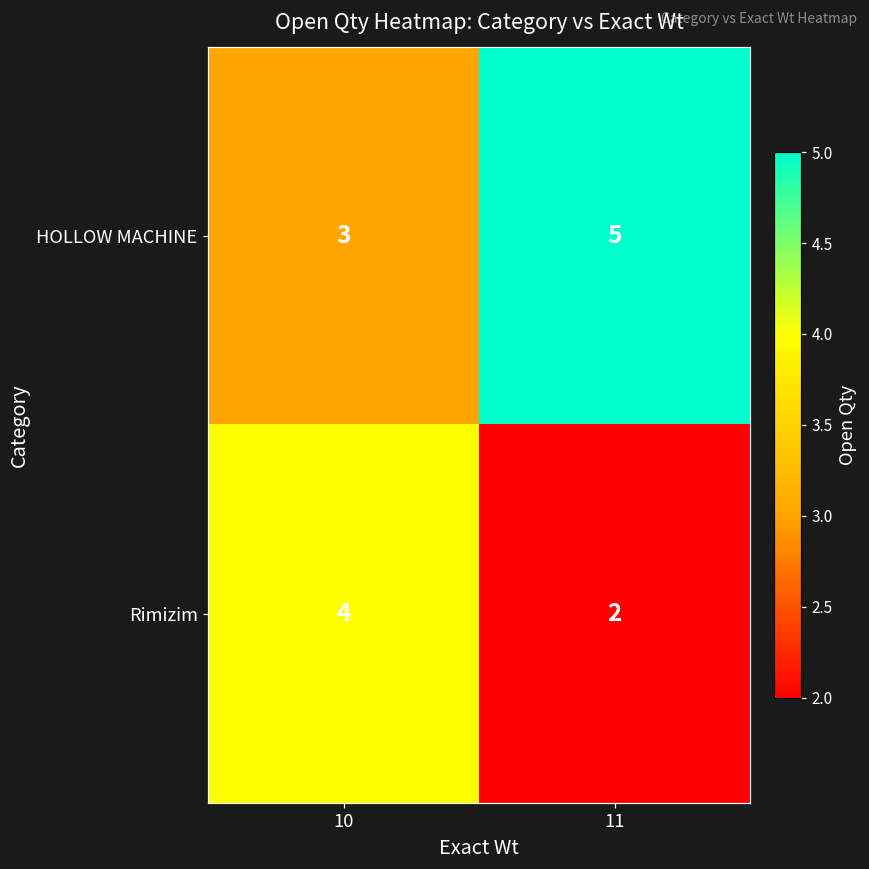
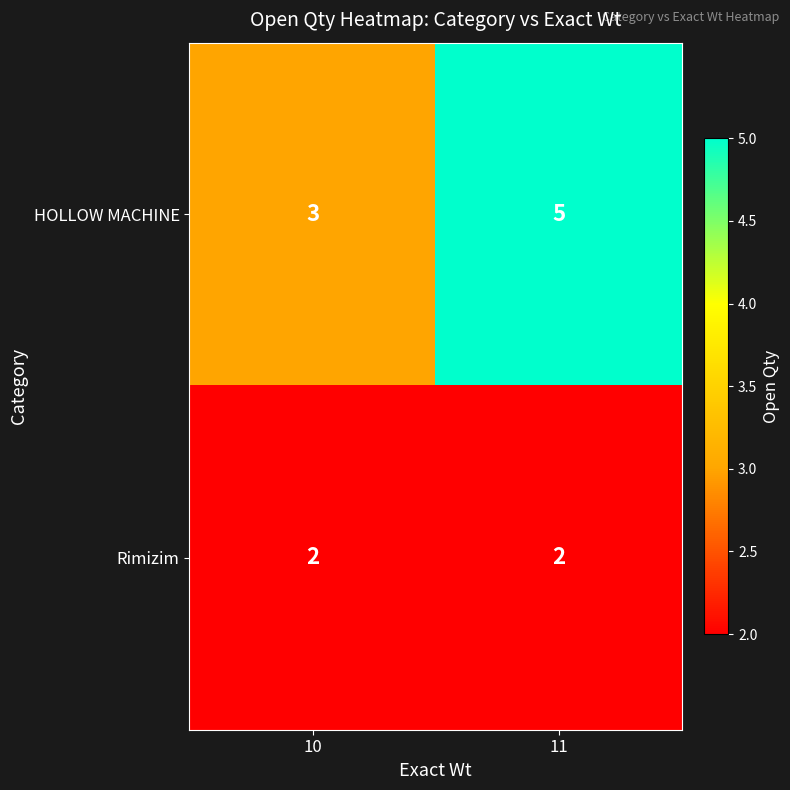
  {
    "HOLLOW MACHINE": {
      "10": 3,
      "11": 5
    },
    "Rimizim": {
-     "10": 4,
+     "10": 2,
      "11": 2
    }
  }
